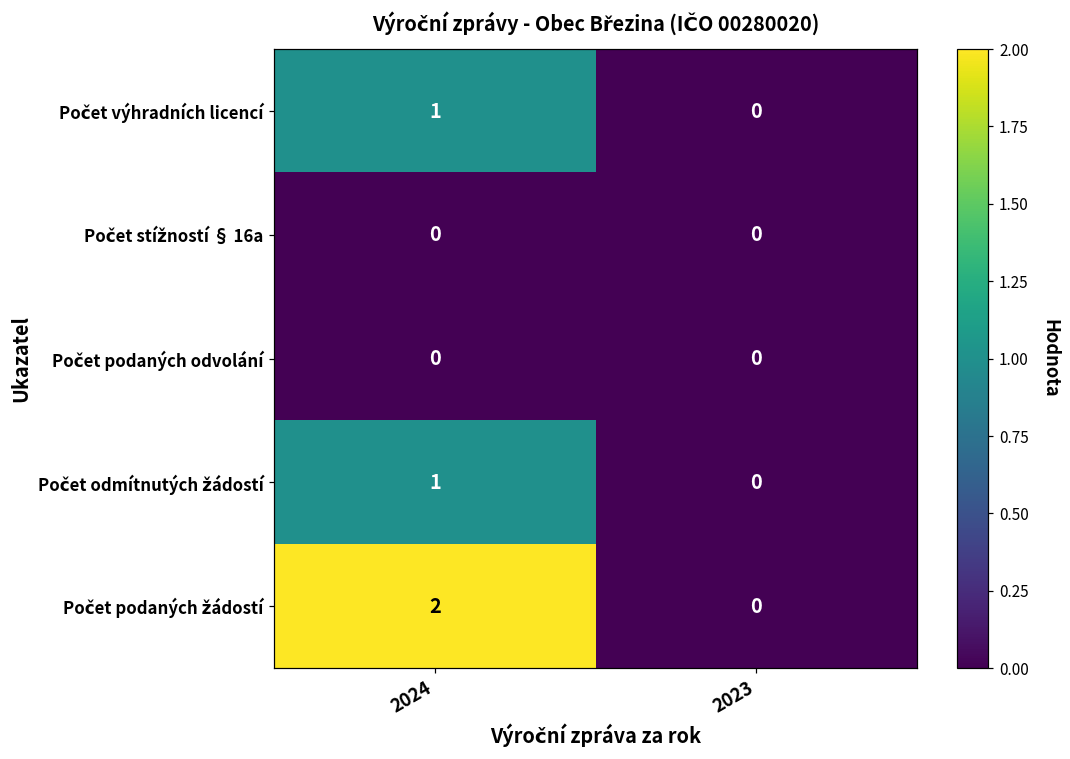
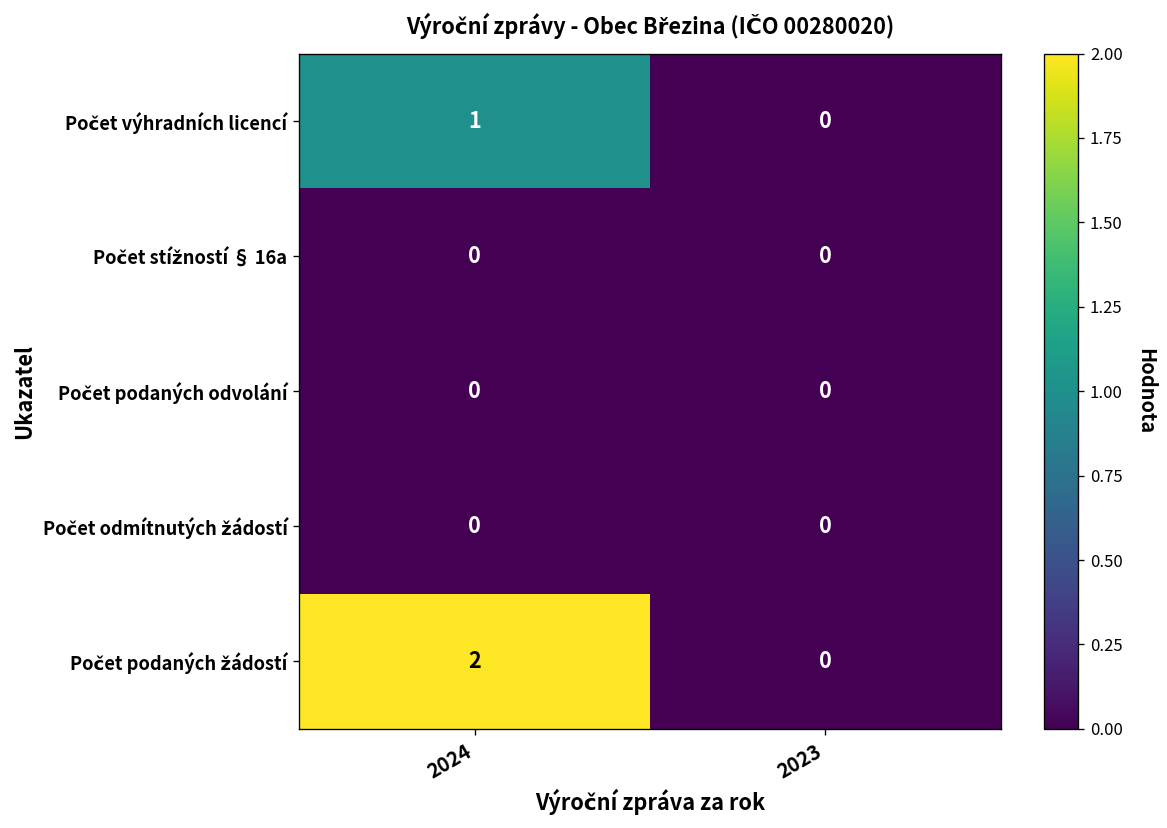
  {
    "Počet výhradních licencí": {
      "2024": 1,
      "2023": 0
    },
    "Počet stížností § 16a": {
      "2024": 0,
      "2023": 0
    },
    "Počet podaných odvolání": {
      "2024": 0,
      "2023": 0
    },
    "Počet odmítnutých žádostí": {
-     "2024": 1,
+     "2024": 0,
      "2023": 0
    },
    "Počet podaných žádostí": {
      "2024": 2,
      "2023": 0
    }
  }
